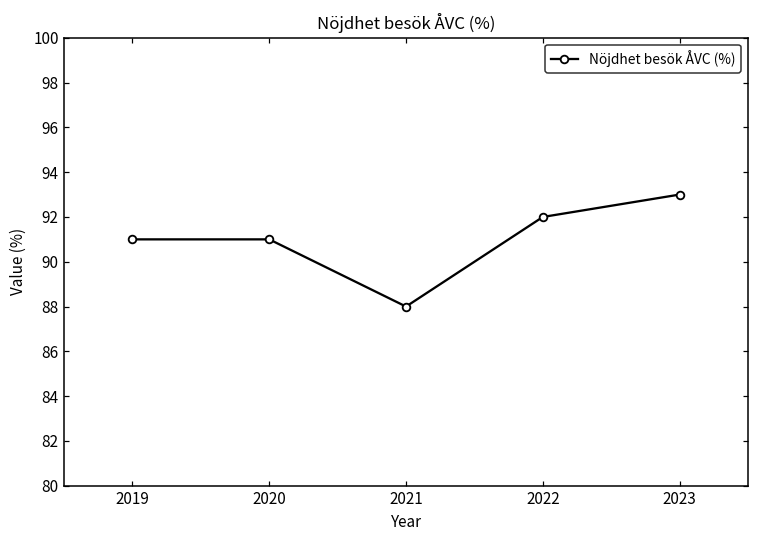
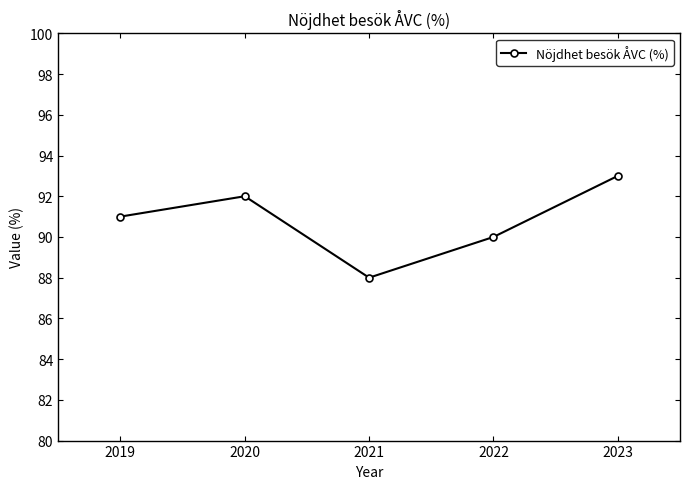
  {
    "2019": 91,
-   "2020": 91,
+   "2020": 92,
    "2021": 88,
-   "2022": 92,
+   "2022": 90,
    "2023": 93
  }
